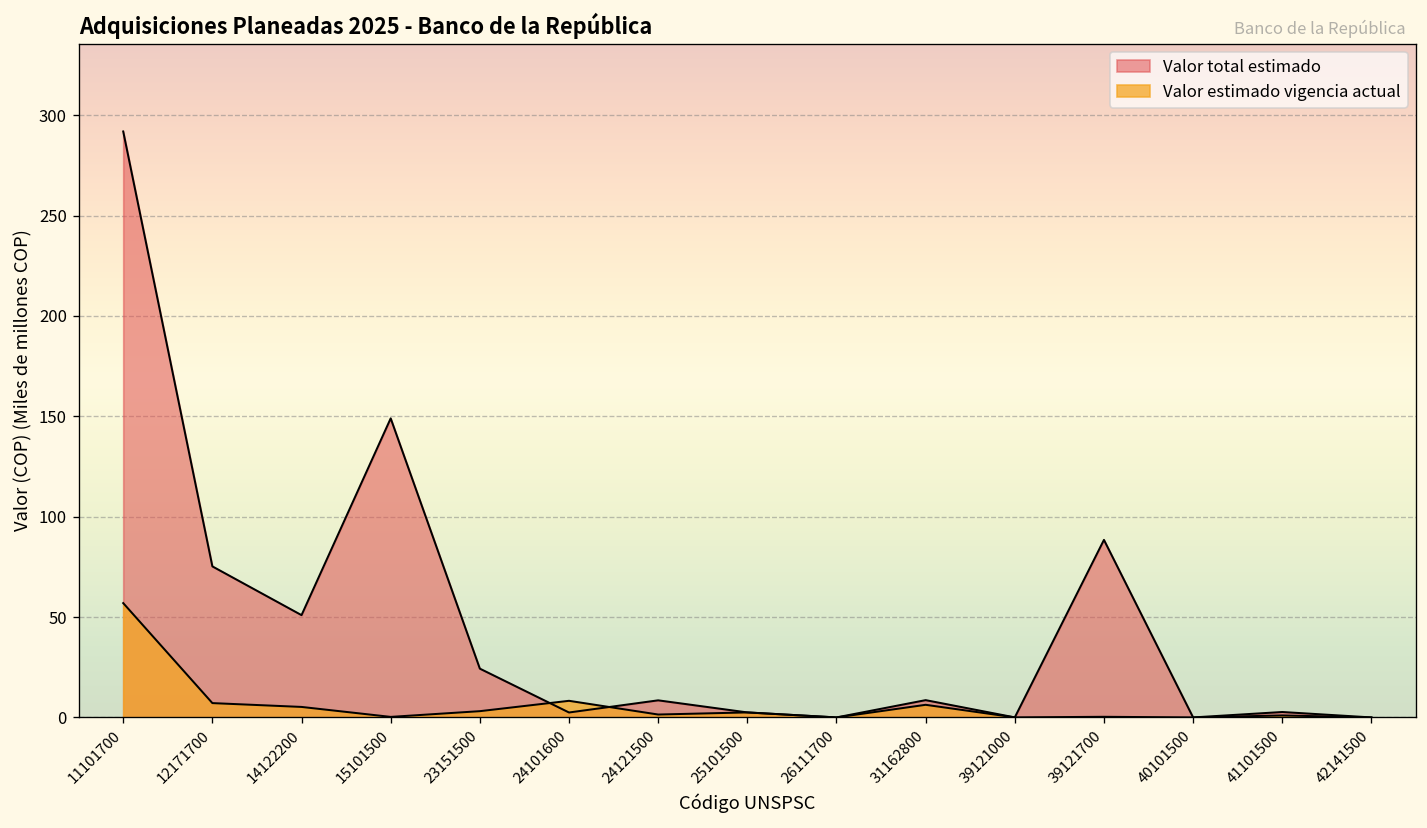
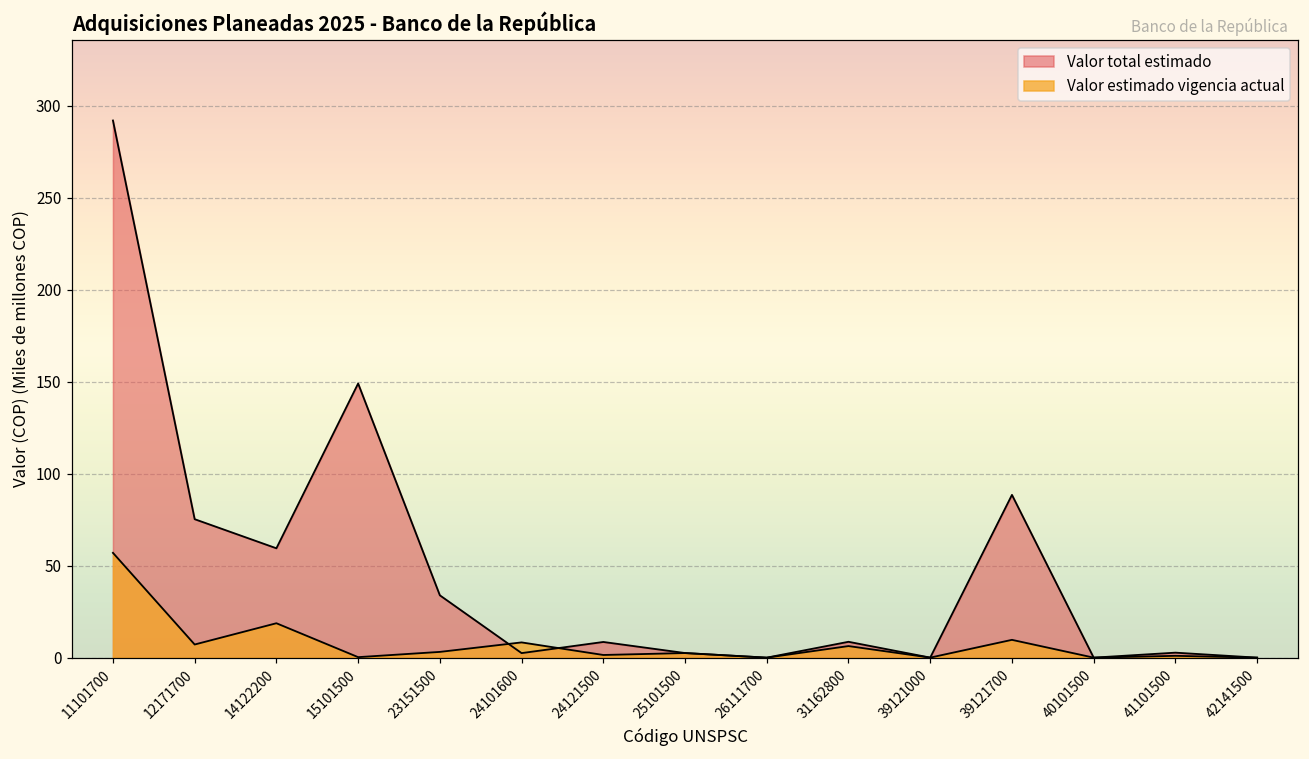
  {
    "Valor total estimado": {
      "11101700": 292,
      "12171700": 75,
-     "14122200": 51,
+     "14122200": 59,
      "15101500": 149,
-     "23151500": 24,
+     "23151500": 34,
      "24101600": 2,
      "24121500": 9,
      "31162800": 9,
      "39121700": 88,
      "41101500": 3
    },
    "Valor estimado vigencia actual": {
      "11101700": 57,
      "12171700": 7,
-     "14122200": 5,
+     "14122200": 19,
      "15101500": 0,
      "23151500": 3,
      "24101600": 8,
      "24121500": 1,
      "31162800": 6,
-     "39121700": 0,
+     "39121700": 10,
      "41101500": 1
    }
  }
